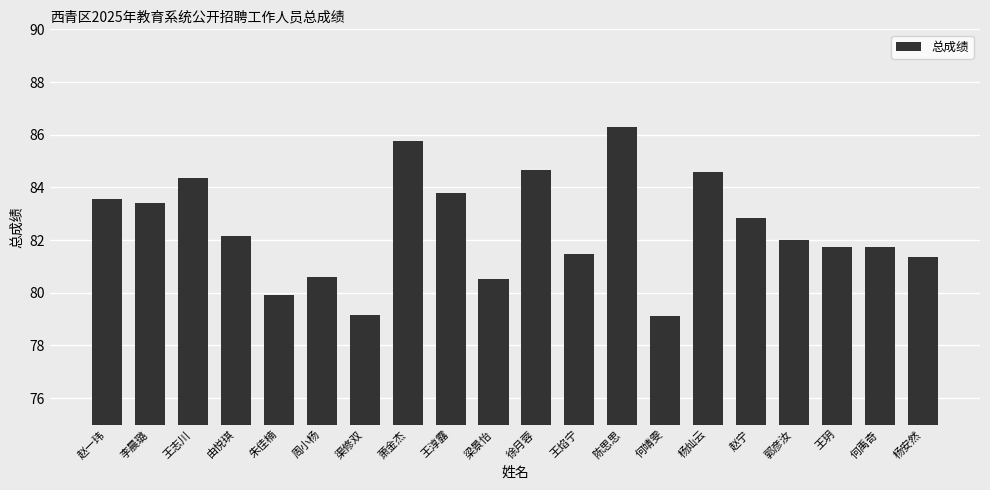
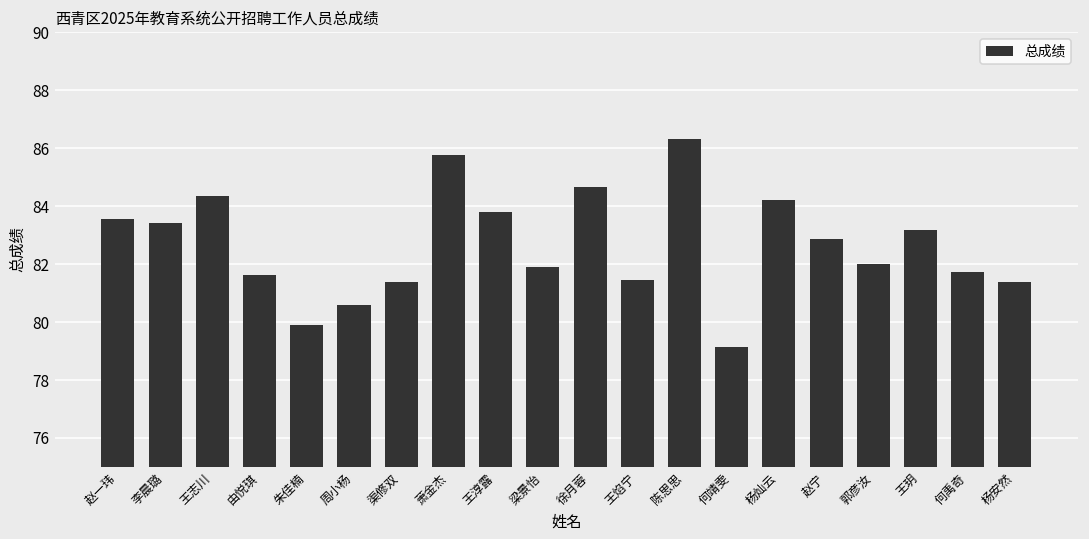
  {
    "赵一玮": 83.6,
    "李晨璐": 83.4,
    "王志川": 84.4,
-   "由悦琪": 82.2,
+   "由悦琪": 81.6,
    "朱佳楠": 79.9,
    "周小杨": 80.6,
-   "渠修双": 79.2,
+   "渠修双": 81.4,
    "萧金杰": 85.8,
    "王淳露": 83.8,
-   "梁景怡": 80.5,
+   "梁景怡": 81.9,
    "徐月蓉": 84.7,
    "王焰宁": 81.5,
    "陈思思": 86.3,
    "何靖雯": 79.1,
-   "杨灿云": 84.6,
+   "杨灿云": 84.2,
    "赵宁": 82.9,
    "郭彦汝": 82.0,
-   "王玥": 81.7,
+   "王玥": 83.2,
    "何禹奇": 81.7,
    "杨安然": 81.4
  }
